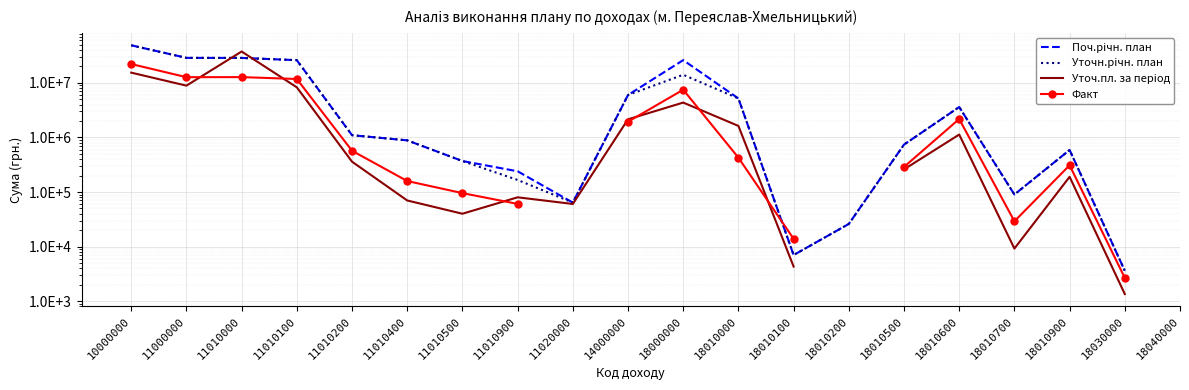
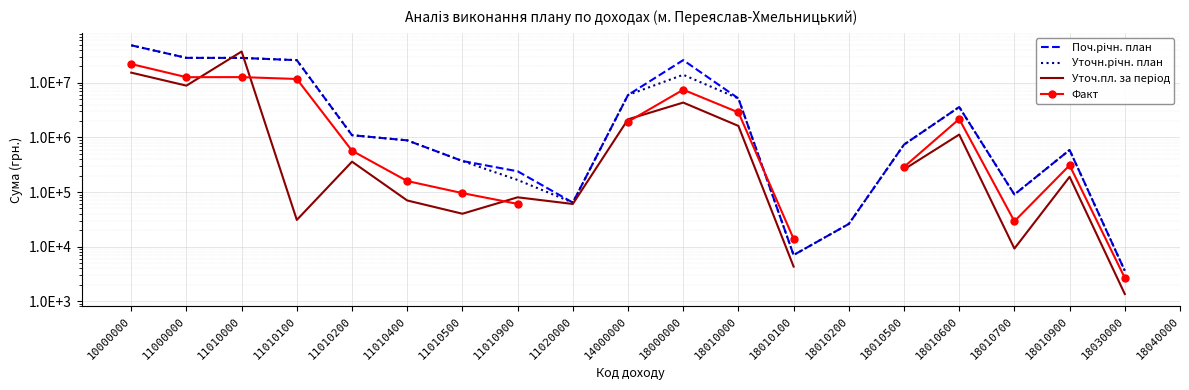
  {
    "Поч.річн. план": {
      "11010900": 200000,
      "18000000": 30000000
    },
    "Уточн.річн. план": {
      "11010900": 170000,
      "18000000": 14000000
    },
    "Уточ.пл. за період": {
      "10000000": 15000000,
      "11000000": 9000000,
      "11010000": 40000000,
-     "11010100": 8000000,
+     "11010100": 30000,
      "11010200": 400000,
      "11010400": 70000,
      "11010500": 40000,
      "11010900": 80000,
      "18000000": 4000000,
      "18010000": 1600000,
      "18010100": 4000,
      "18010600": 1100000,
      "18010700": 9000,
      "18010900": 190000,
      "18030000": 1400
    },
    "Факт": {
      "10000000": 22000000,
      "11000000": 13000000,
      "11010000": 13000000,
      "11010100": 12000000,
      "11010200": 600000,
      "11010400": 160000,
      "11010500": 100000,
      "11010900": 60000,
      "18000000": 7000000,
-     "18010000": 400000,
+     "18010000": 3000000,
      "18010100": 14000,
      "18010600": 2200000,
      "18010700": 30000,
      "18010900": 300000,
      "18030000": 3000
    }
  }
